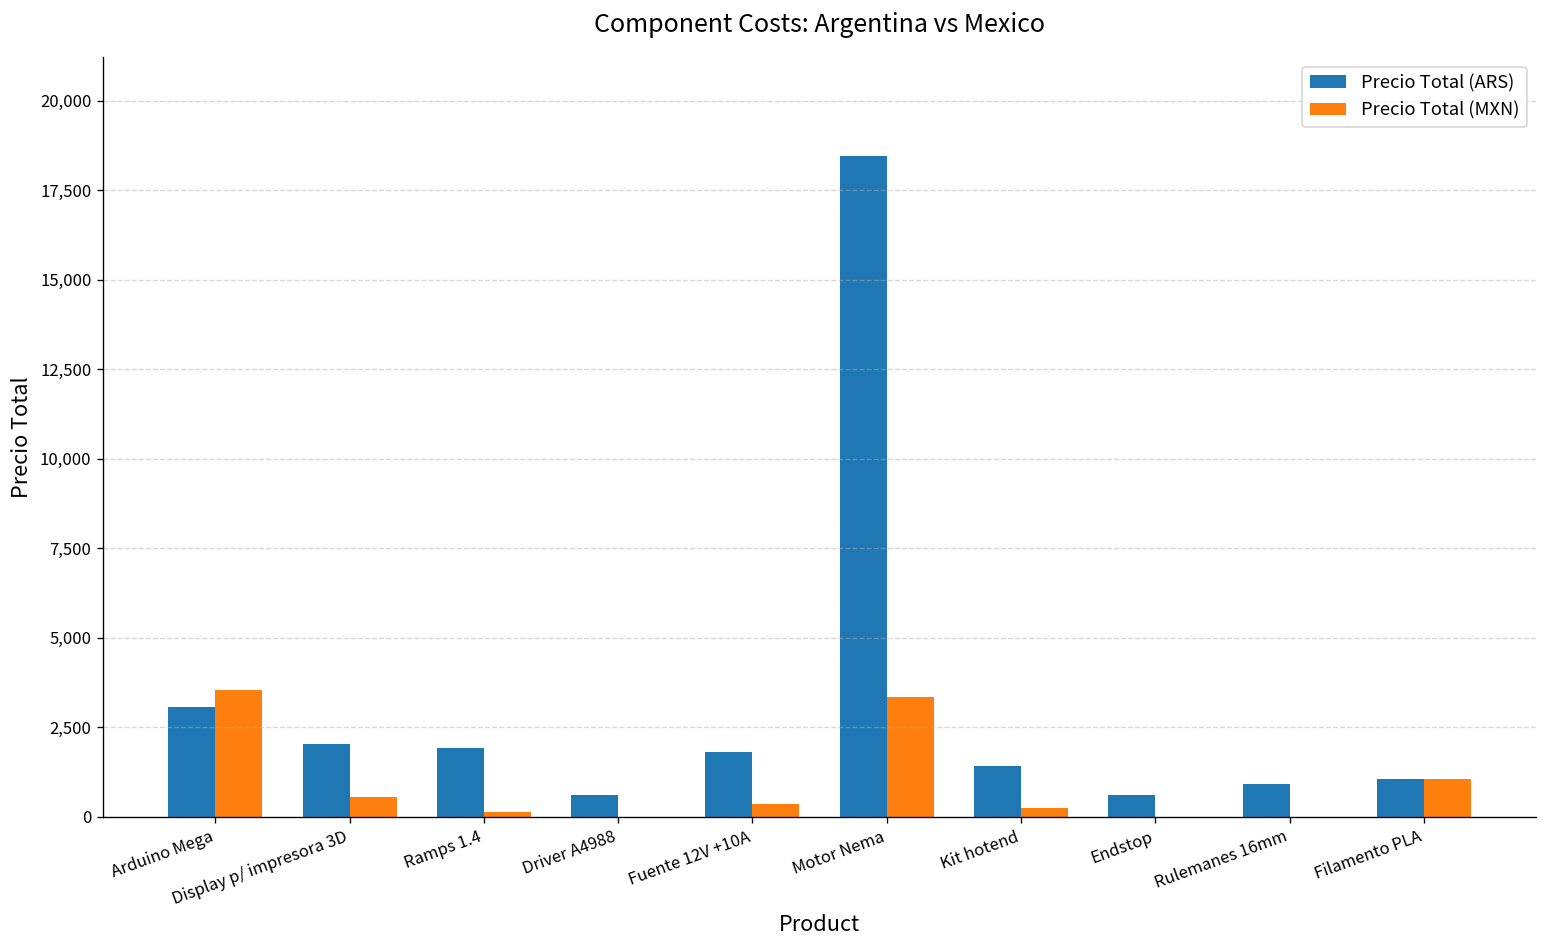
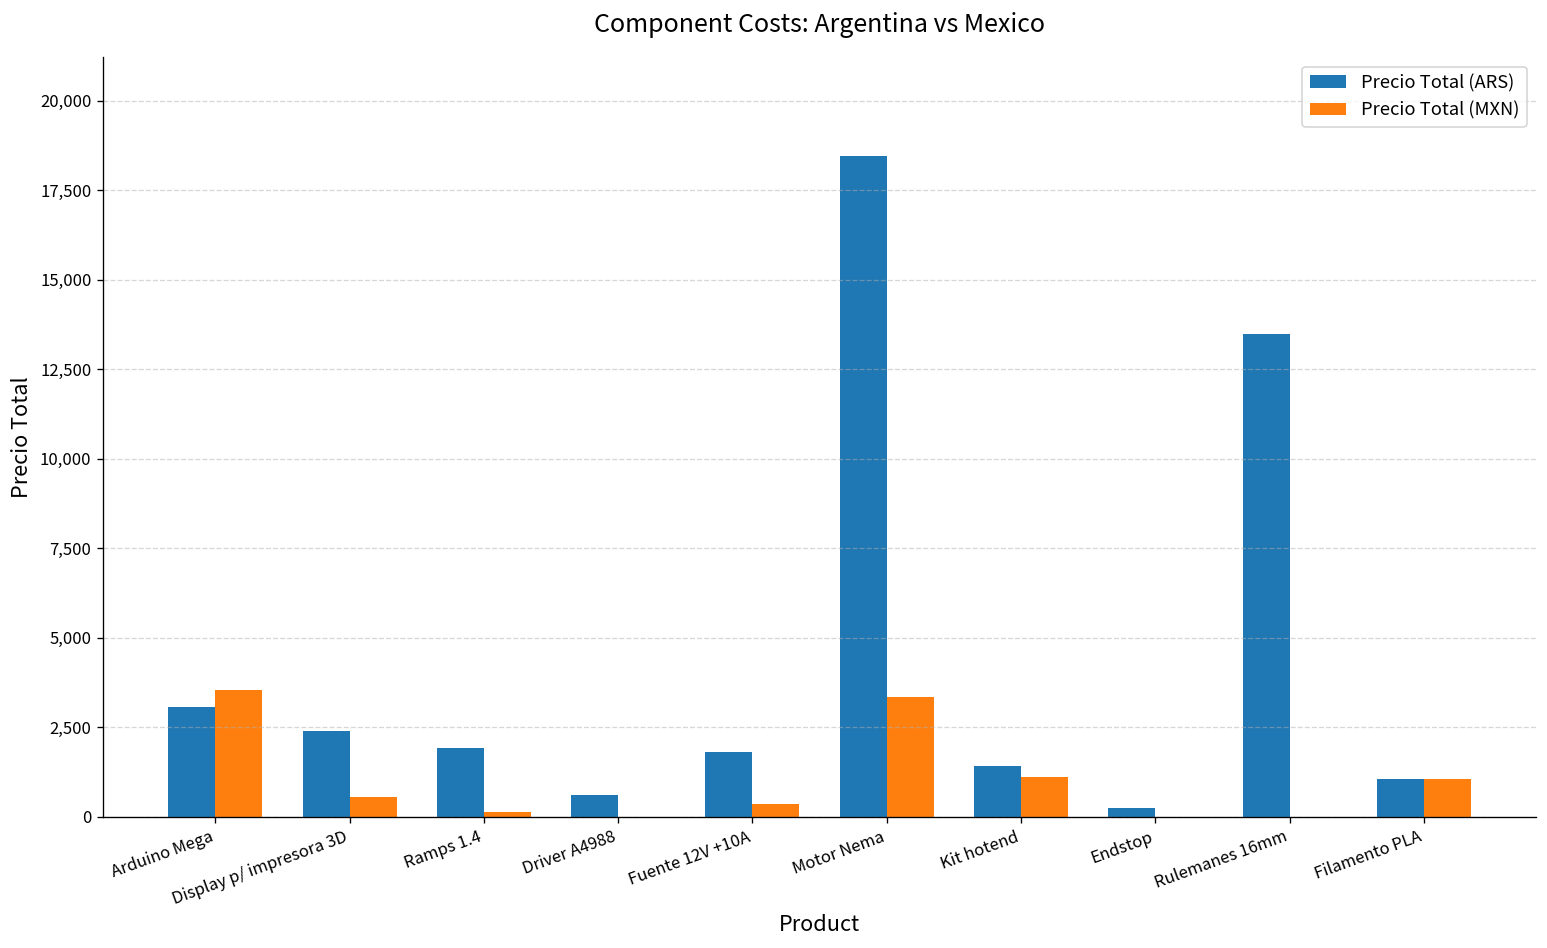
  {
    "Precio Total (ARS)": {
      "Arduino Mega": "3,100",
-     "Display p/ impresora 3D": "2,000",
+     "Display p/ impresora 3D": "2,400",
      "Ramps 1.4": "1,900",
      "Driver A4988": "600",
      "Fuente 12V +10A": "1,800",
      "Motor Nema": "18,400",
      "Kit hotend": "1,400",
-     "Endstop": "600",
-     "Rulemanes 16mm": "900",
+     "Endstop": "300",
+     "Rulemanes 16mm": "13,500",
      "Filamento PLA": "1,100"
    },
    "Precio Total (MXN)": {
      "Arduino Mega": "3,500",
      "Display p/ impresora 3D": "500",
      "Ramps 1.4": "100",
      "Driver A4988": "0",
      "Fuente 12V +10A": "400",
      "Motor Nema": "3,400",
-     "Kit hotend": "300",
+     "Kit hotend": "1,100",
      "Endstop": "0",
      "Rulemanes 16mm": "0",
      "Filamento PLA": "1,100"
    }
  }
